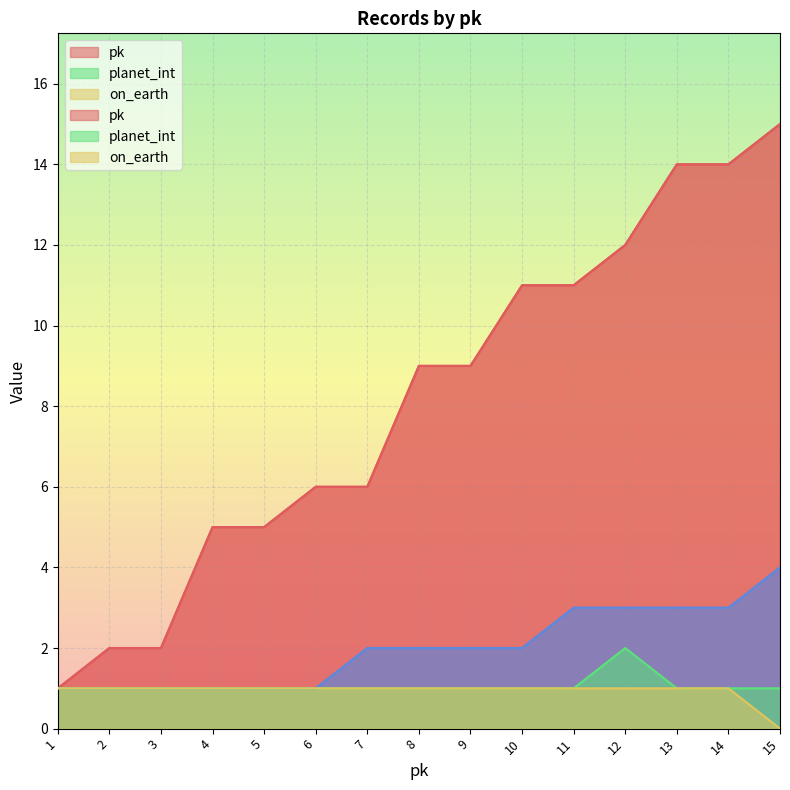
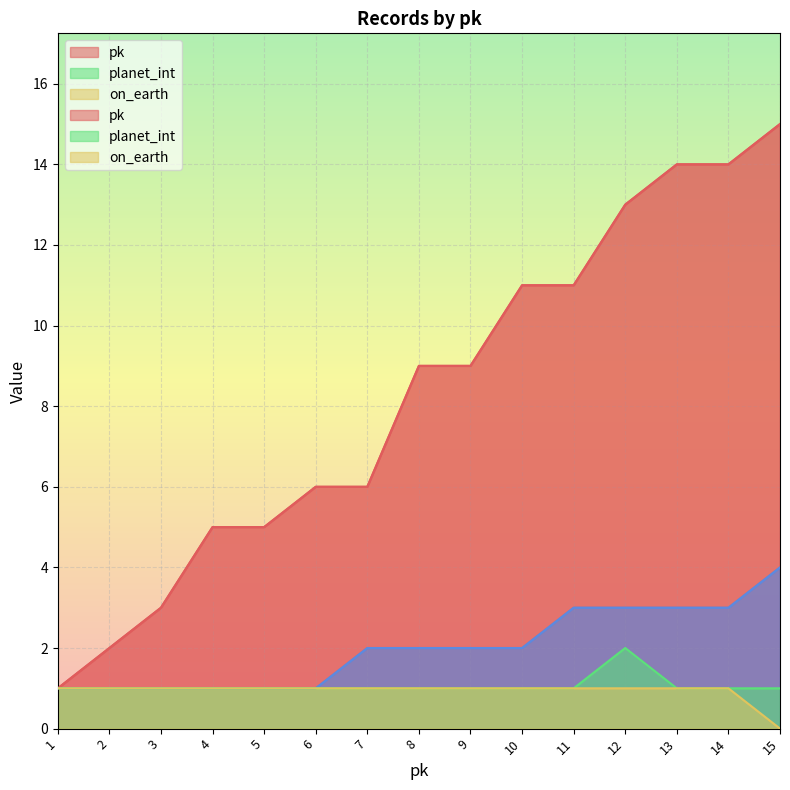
  {
    "pk": {
      "2": 2,
-     "3": 2,
+     "3": 3,
      "4": 5,
      "5": 5,
      "6": 6,
      "7": 6,
      "8": 9,
      "9": 9,
      "10": 11,
      "11": 11,
-     "12": 12,
+     "12": 13,
      "13": 14,
      "14": 14,
      "15": 15
    },
    "planet_int": {
      "12": 2,
      "15": 1
    },
    "on_earth": {
      "12": 1,
      "15": 0
    }
  }
